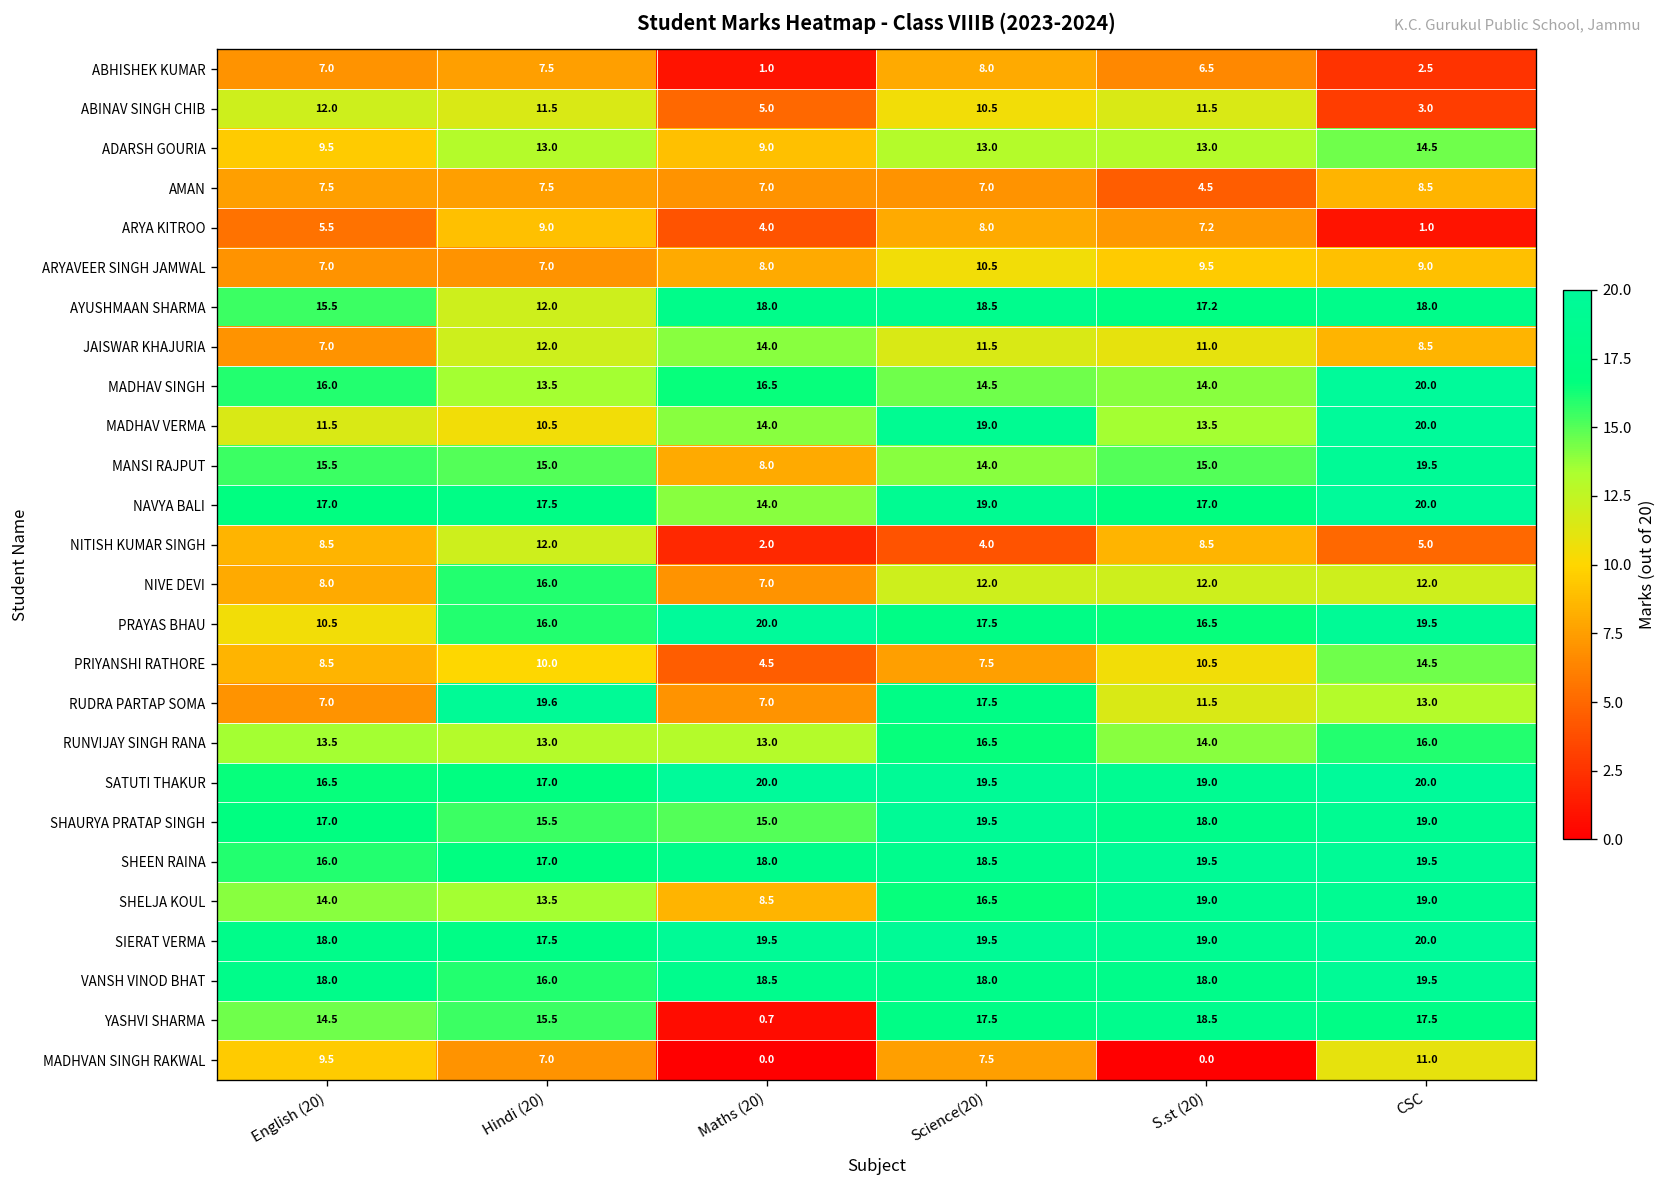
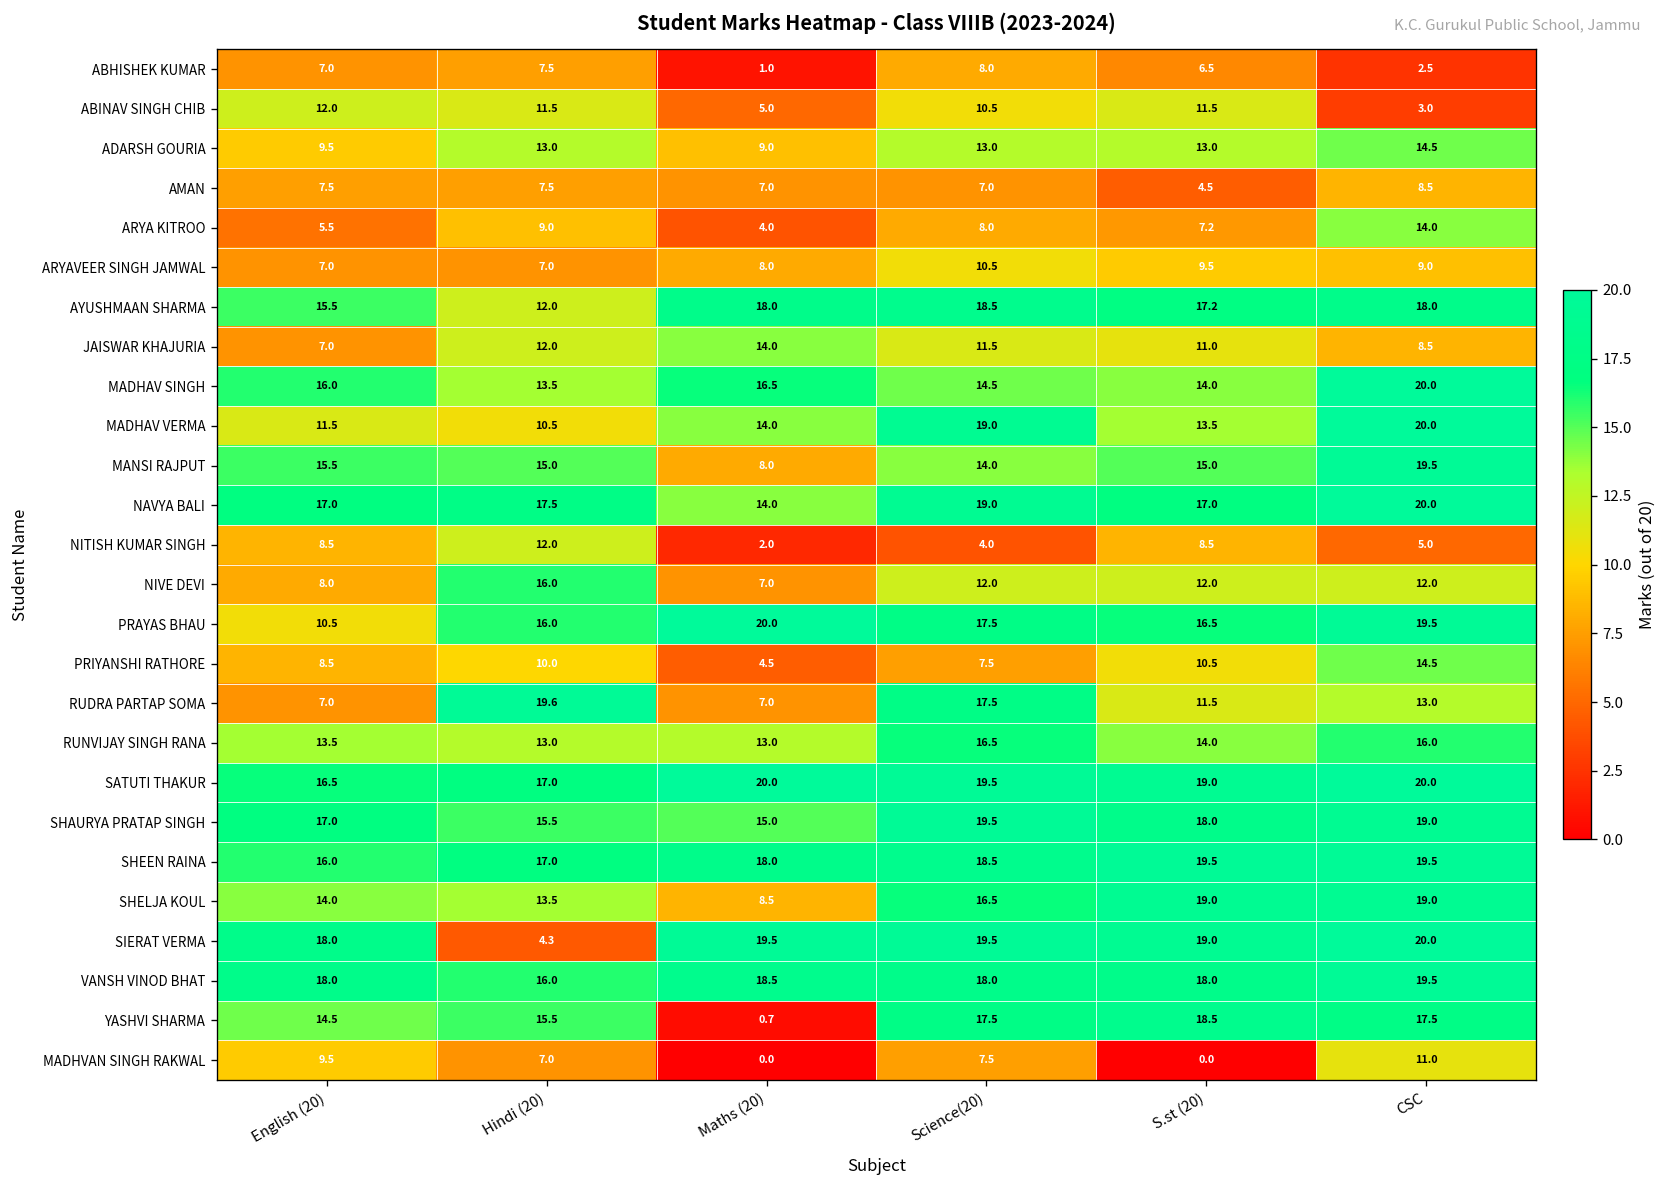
  {
    "ABHISHEK KUMAR": {
      "English (20)": 7.0,
      "Hindi (20)": 7.5,
      "Maths (20)": 1.0,
      "Science(20)": 8.0,
      "S.st (20)": 6.5,
      "CSC": 2.5
    },
    "ABINAV SINGH CHIB": {
      "English (20)": 12.0,
      "Hindi (20)": 11.5,
      "Maths (20)": 5.0,
      "Science(20)": 10.5,
      "S.st (20)": 11.5,
      "CSC": 3.0
    },
    "ADARSH GOURIA": {
      "English (20)": 9.5,
      "Hindi (20)": 13.0,
      "Maths (20)": 9.0,
      "Science(20)": 13.0,
      "S.st (20)": 13.0,
      "CSC": 14.5
    },
    "AMAN": {
      "English (20)": 7.5,
      "Hindi (20)": 7.5,
      "Maths (20)": 7.0,
      "Science(20)": 7.0,
      "S.st (20)": 4.5,
      "CSC": 8.5
    },
    "ARYA KITROO": {
      "English (20)": 5.5,
      "Hindi (20)": 9.0,
      "Maths (20)": 4.0,
      "Science(20)": 8.0,
      "S.st (20)": 7.2,
-     "CSC": 1.0
+     "CSC": 14.0
    },
    "ARYAVEER SINGH JAMWAL": {
      "English (20)": 7.0,
      "Hindi (20)": 7.0,
      "Maths (20)": 8.0,
      "Science(20)": 10.5,
      "S.st (20)": 9.5,
      "CSC": 9.0
    },
    "AYUSHMAAN SHARMA": {
      "English (20)": 15.5,
      "Hindi (20)": 12.0,
      "Maths (20)": 18.0,
      "Science(20)": 18.5,
      "S.st (20)": 17.2,
      "CSC": 18.0
    },
    "JAISWAR KHAJURIA": {
      "English (20)": 7.0,
      "Hindi (20)": 12.0,
      "Maths (20)": 14.0,
      "Science(20)": 11.5,
      "S.st (20)": 11.0,
      "CSC": 8.5
    },
    "MADHAV SINGH": {
      "English (20)": 16.0,
      "Hindi (20)": 13.5,
      "Maths (20)": 16.5,
      "Science(20)": 14.5,
      "S.st (20)": 14.0,
      "CSC": 20.0
    },
    "MADHAV VERMA": {
      "English (20)": 11.5,
      "Hindi (20)": 10.5,
      "Maths (20)": 14.0,
      "Science(20)": 19.0,
      "S.st (20)": 13.5,
      "CSC": 20.0
    },
    "MANSI RAJPUT": {
      "English (20)": 15.5,
      "Hindi (20)": 15.0,
      "Maths (20)": 8.0,
      "Science(20)": 14.0,
      "S.st (20)": 15.0,
      "CSC": 19.5
    },
    "NAVYA BALI": {
      "English (20)": 17.0,
      "Hindi (20)": 17.5,
      "Maths (20)": 14.0,
      "Science(20)": 19.0,
      "S.st (20)": 17.0,
      "CSC": 20.0
    },
    "NITISH KUMAR SINGH": {
      "English (20)": 8.5,
      "Hindi (20)": 12.0,
      "Maths (20)": 2.0,
      "Science(20)": 4.0,
      "S.st (20)": 8.5,
      "CSC": 5.0
    },
    "NIVE DEVI": {
      "English (20)": 8.0,
      "Hindi (20)": 16.0,
      "Maths (20)": 7.0,
      "Science(20)": 12.0,
      "S.st (20)": 12.0,
      "CSC": 12.0
    },
    "PRAYAS BHAU": {
      "English (20)": 10.5,
      "Hindi (20)": 16.0,
      "Maths (20)": 20.0,
      "Science(20)": 17.5,
      "S.st (20)": 16.5,
      "CSC": 19.5
    },
    "PRIYANSHI RATHORE": {
      "English (20)": 8.5,
      "Hindi (20)": 10.0,
      "Maths (20)": 4.5,
      "Science(20)": 7.5,
      "S.st (20)": 10.5,
      "CSC": 14.5
    },
    "RUDRA PARTAP SOMA": {
      "English (20)": 7.0,
      "Hindi (20)": 19.6,
      "Maths (20)": 7.0,
      "Science(20)": 17.5,
      "S.st (20)": 11.5,
      "CSC": 13.0
    },
    "RUNVIJAY SINGH RANA": {
      "English (20)": 13.5,
      "Hindi (20)": 13.0,
      "Maths (20)": 13.0,
      "Science(20)": 16.5,
      "S.st (20)": 14.0,
      "CSC": 16.0
    },
    "SATUTI THAKUR": {
      "English (20)": 16.5,
      "Hindi (20)": 17.0,
      "Maths (20)": 20.0,
      "Science(20)": 19.5,
      "S.st (20)": 19.0,
      "CSC": 20.0
    },
    "SHAURYA PRATAP SINGH": {
      "English (20)": 17.0,
      "Hindi (20)": 15.5,
      "Maths (20)": 15.0,
      "Science(20)": 19.5,
      "S.st (20)": 18.0,
      "CSC": 19.0
    },
    "SHEEN RAINA": {
      "English (20)": 16.0,
      "Hindi (20)": 17.0,
      "Maths (20)": 18.0,
      "Science(20)": 18.5,
      "S.st (20)": 19.5,
      "CSC": 19.5
    },
    "SHELJA KOUL": {
      "English (20)": 14.0,
      "Hindi (20)": 13.5,
      "Maths (20)": 8.5,
      "Science(20)": 16.5,
      "S.st (20)": 19.0,
      "CSC": 19.0
    },
    "SIERAT VERMA": {
      "English (20)": 18.0,
-     "Hindi (20)": 17.5,
+     "Hindi (20)": 4.3,
      "Maths (20)": 19.5,
      "Science(20)": 19.5,
      "S.st (20)": 19.0,
      "CSC": 20.0
    },
    "VANSH VINOD BHAT": {
      "English (20)": 18.0,
      "Hindi (20)": 16.0,
      "Maths (20)": 18.5,
      "Science(20)": 18.0,
      "S.st (20)": 18.0,
      "CSC": 19.5
    },
    "YASHVI SHARMA": {
      "English (20)": 14.5,
      "Hindi (20)": 15.5,
      "Maths (20)": 0.7,
      "Science(20)": 17.5,
      "S.st (20)": 18.5,
      "CSC": 17.5
    },
    "MADHVAN SINGH RAKWAL": {
      "English (20)": 9.5,
      "Hindi (20)": 7.0,
      "Maths (20)": 0.0,
      "Science(20)": 7.5,
      "S.st (20)": 0.0,
      "CSC": 11.0
    }
  }
